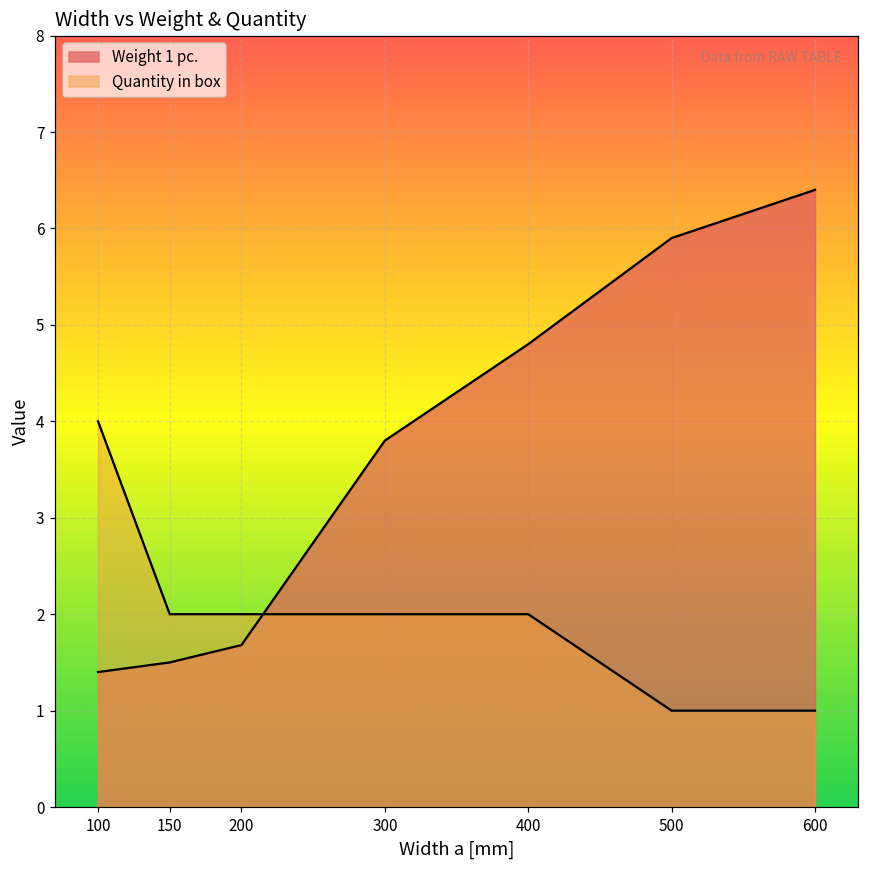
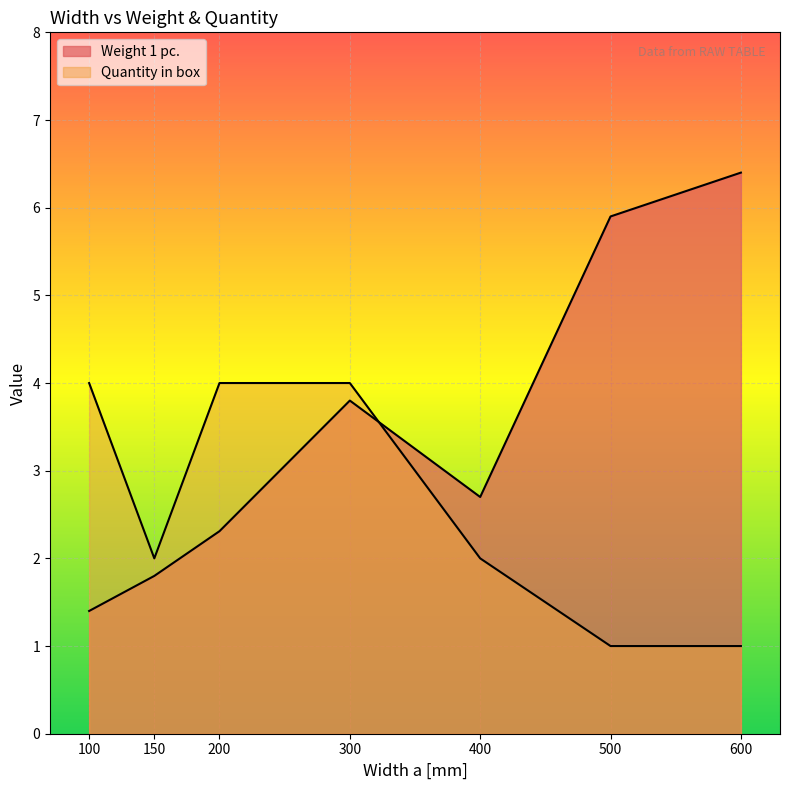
  {
    "Weight 1 pc.": {
      "100": 1.4,
-     "150": 1.5,
-     "200": 1.7,
+     "150": 1.8,
+     "200": 2.3,
      "300": 3.8,
-     "400": 4.8,
+     "400": 2.7,
      "500": 5.9,
      "600": 6.4
    },
    "Quantity in box": {
      "100": 4,
      "150": 2,
-     "200": 2,
-     "300": 2,
+     "200": 4,
+     "300": 4,
      "400": 2,
      "500": 1,
      "600": 1
    }
  }
